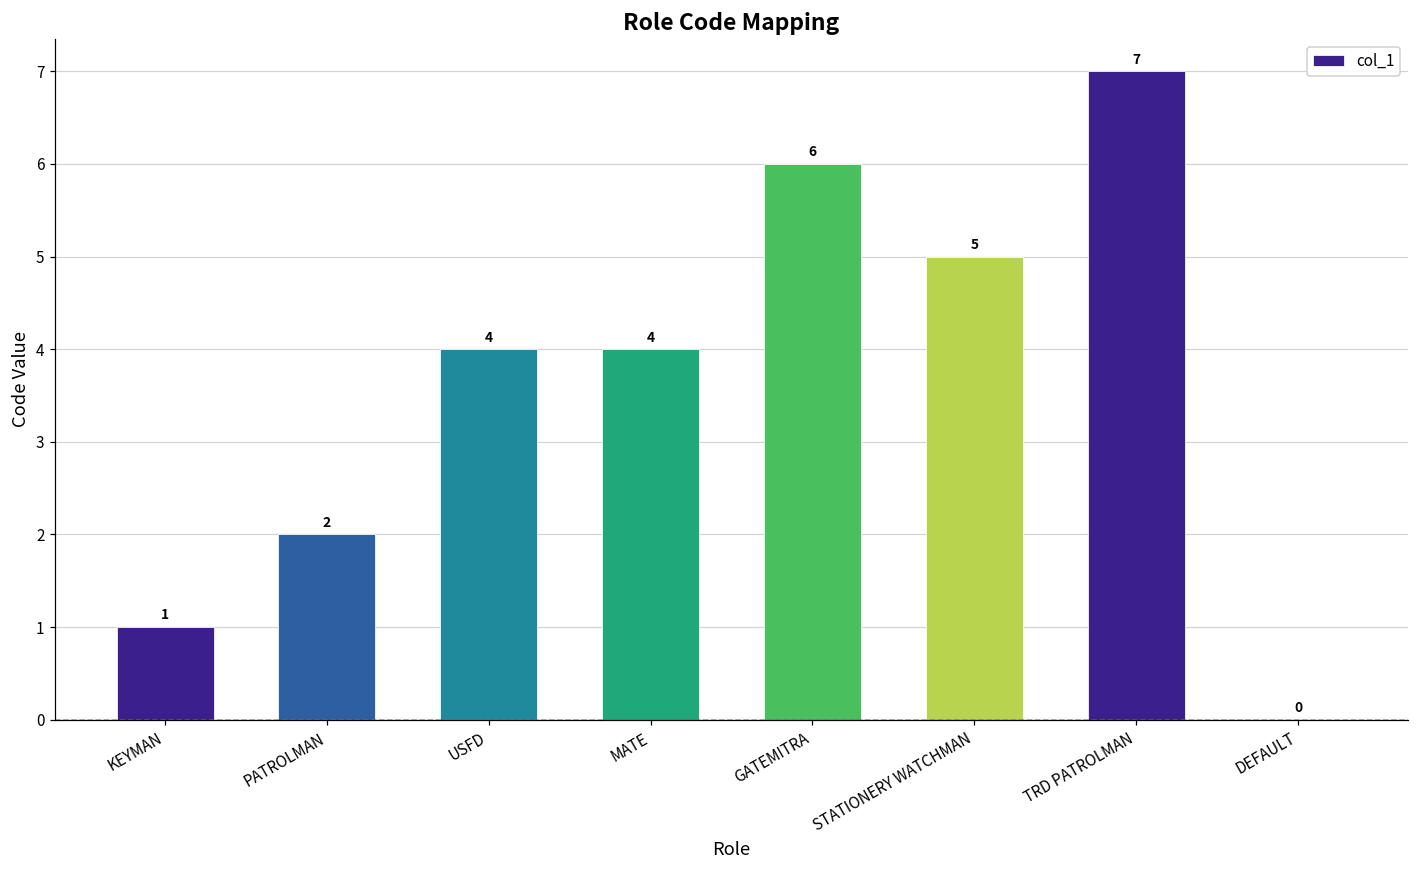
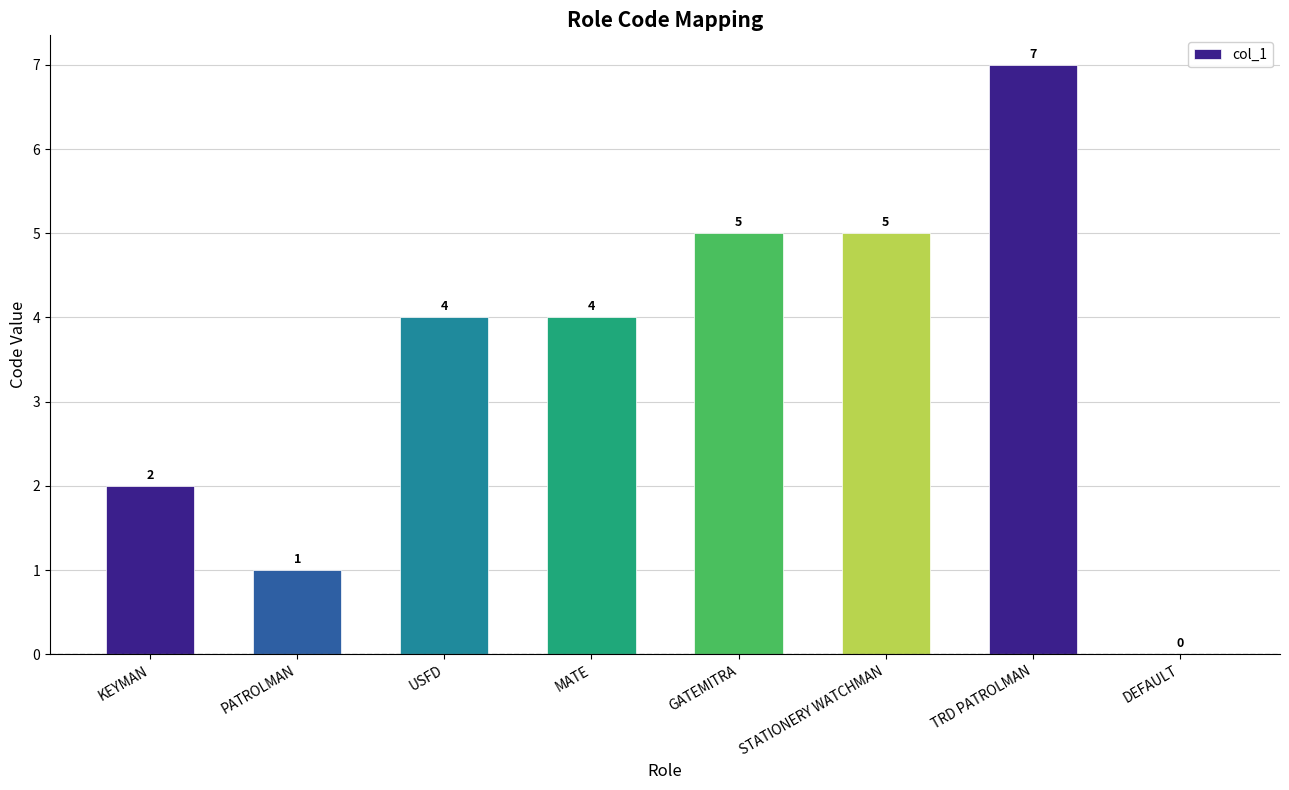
  {
-   "KEYMAN": 1,
-   "PATROLMAN": 2,
+   "KEYMAN": 2,
+   "PATROLMAN": 1,
    "USFD": 4,
    "MATE": 4,
-   "GATEMITRA": 6,
+   "GATEMITRA": 5,
    "STATIONERY WATCHMAN": 5,
    "TRD PATROLMAN": 7,
    "DEFAULT": 0
  }
